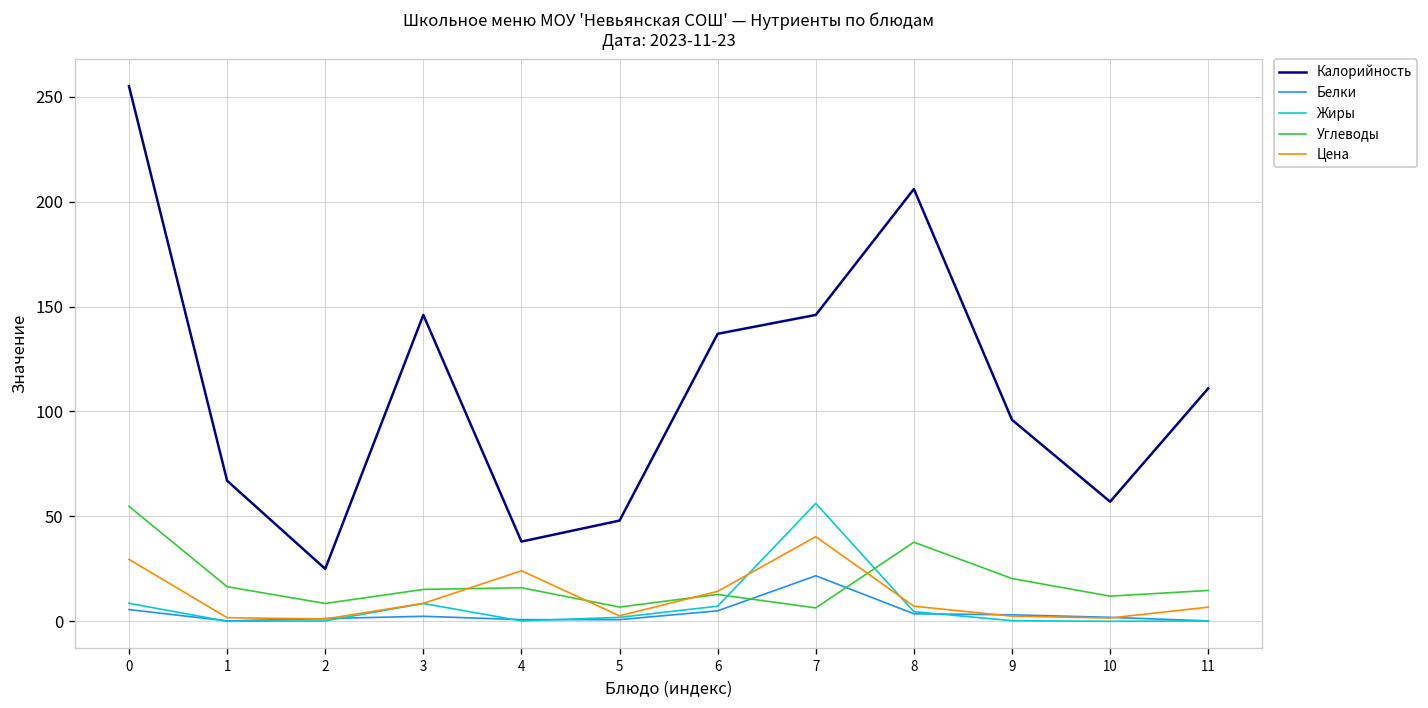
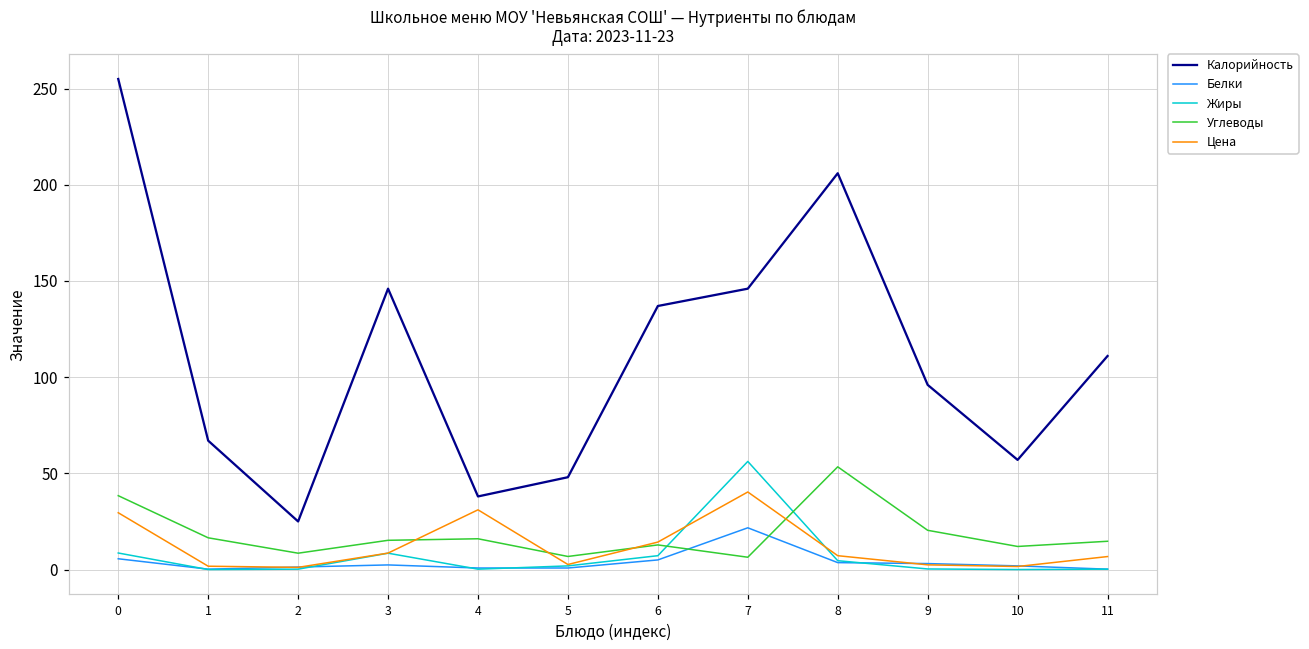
  {
    "Калорийность": {
      "0": 255,
      "1": 67,
      "2": 25,
      "3": 146,
      "4": 38,
      "5": 48,
      "6": 137,
      "7": 146,
      "8": 206,
      "9": 96,
      "10": 57,
      "11": 111
    },
    "Белки": {
      "0": 6,
      "3": 2,
      "6": 5,
      "7": 22
    },
    "Жиры": {
      "0": 9,
      "6": 7,
      "7": 56,
      "9": 0,
      "10": 0
    },
    "Углеводы": {
-     "0": 55,
+     "0": 38,
      "1": 17,
      "2": 9,
      "3": 15,
      "4": 16,
      "5": 7,
      "6": 13,
      "7": 6,
-     "8": 38,
+     "8": 53,
      "9": 20,
      "10": 12,
      "11": 15
    },
    "Цена": {
      "0": 30,
      "1": 2,
-     "4": 24,
+     "4": 31,
      "6": 14,
      "7": 40,
      "8": 7,
      "11": 7
    }
  }
